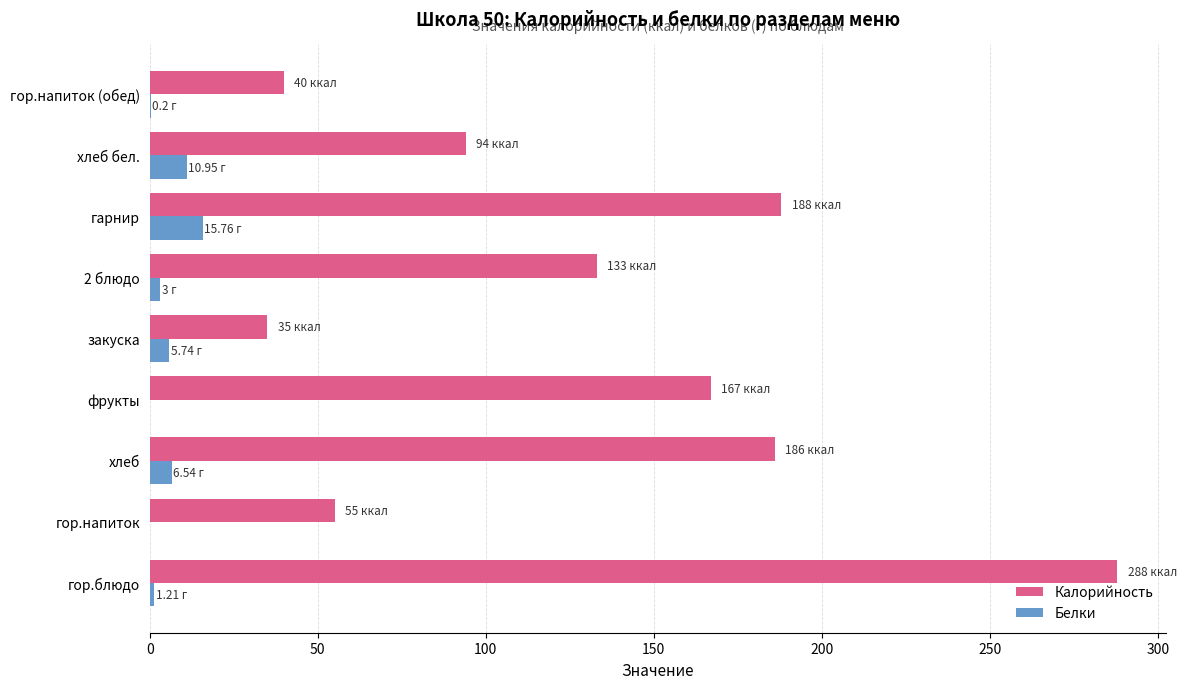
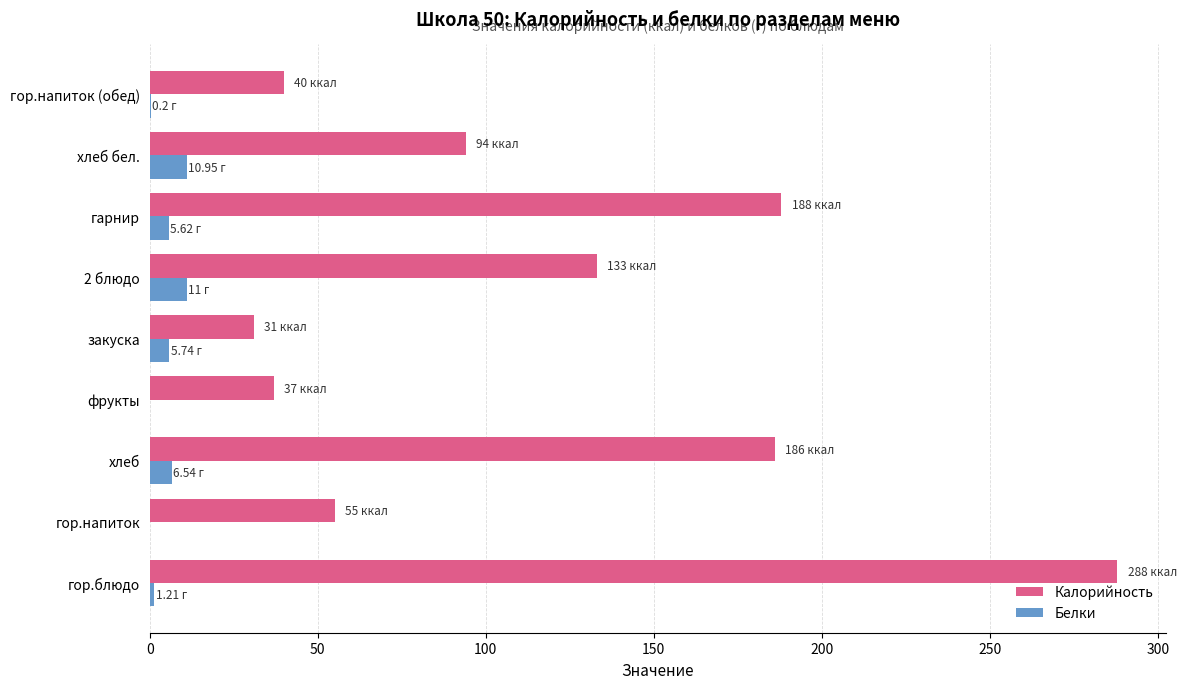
  {
    "Калорийность": {
      "гор.напиток (обед)": 40,
      "хлеб бел.": 94,
      "гарнир": 188,
      "2 блюдо": 133,
-     "закуска": 35,
-     "фрукты": 167,
+     "закуска": 31,
+     "фрукты": 37,
      "хлеб": 186,
      "гор.напиток": 55,
      "гор.блюдо": 288
    },
    "Белки": {
      "гор.напиток (обед)": 0.2,
      "хлеб бел.": 10.95,
-     "гарнир": 15.76,
-     "2 блюдо": 3,
+     "гарнир": 5.62,
+     "2 блюдо": 11,
      "закуска": 5.74,
      "хлеб": 6.54,
      "гор.блюдо": 1.21
    }
  }
